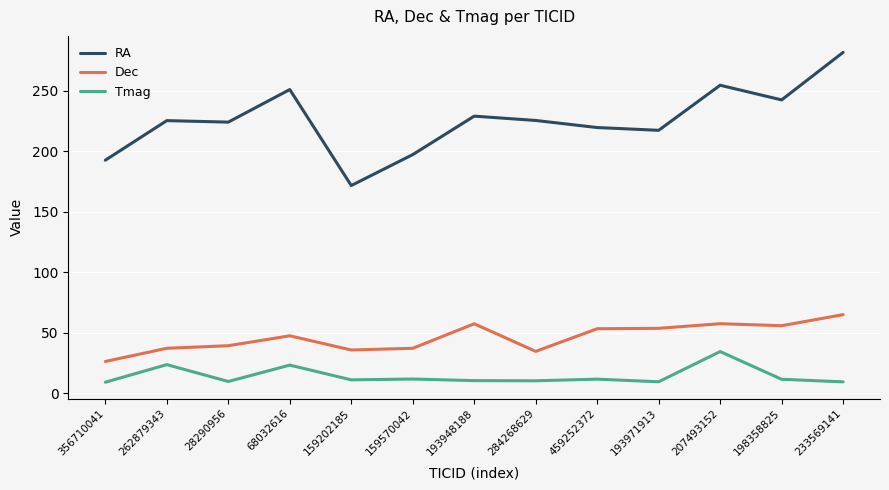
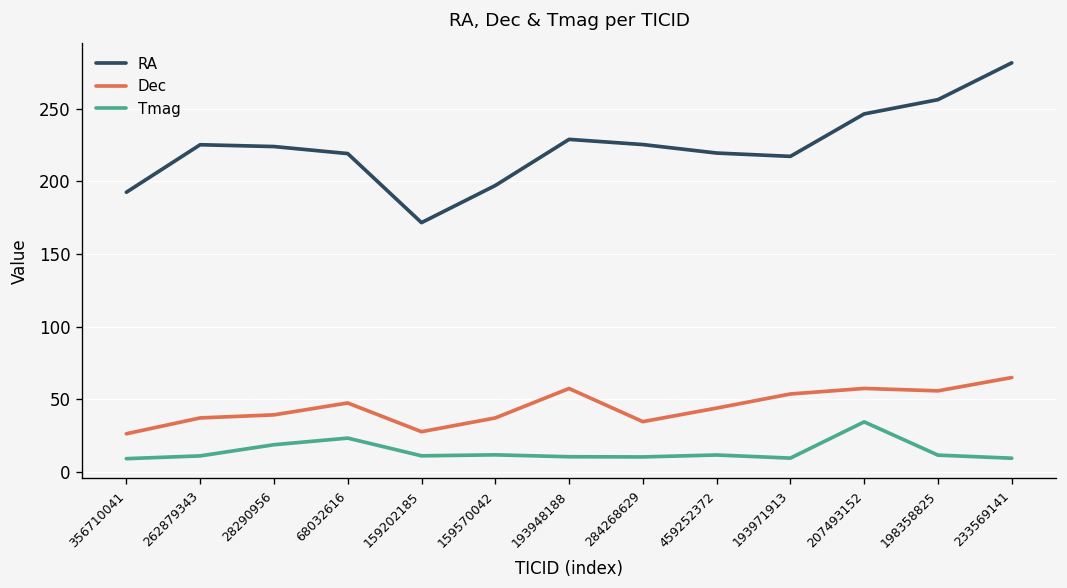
  {
    "RA": {
      "356710041": 193,
      "262879343": 225,
      "28290956": 224,
-     "68032616": 251,
+     "68032616": 219,
      "159202185": 172,
      "159570042": 197,
      "193948188": 229,
      "284268629": 225,
      "459252372": 220,
      "193971913": 217,
-     "207493152": 255,
-     "198358825": 242,
+     "207493152": 247,
+     "198358825": 256,
      "233569141": 282
    },
    "Dec": {
      "356710041": 26,
      "262879343": 37,
      "28290956": 39,
      "68032616": 47,
-     "159202185": 36,
+     "159202185": 28,
      "159570042": 37,
      "193948188": 57,
      "284268629": 35,
-     "459252372": 53,
+     "459252372": 44,
      "193971913": 54,
      "207493152": 57,
      "198358825": 56,
      "233569141": 65
    },
    "Tmag": {
      "356710041": 9,
-     "262879343": 24,
-     "28290956": 10,
+     "262879343": 11,
+     "28290956": 19,
      "68032616": 23,
      "159202185": 11,
      "159570042": 12,
      "193948188": 10,
      "284268629": 10,
      "459252372": 12,
      "193971913": 9,
      "207493152": 34,
      "198358825": 11,
      "233569141": 9
    }
  }
